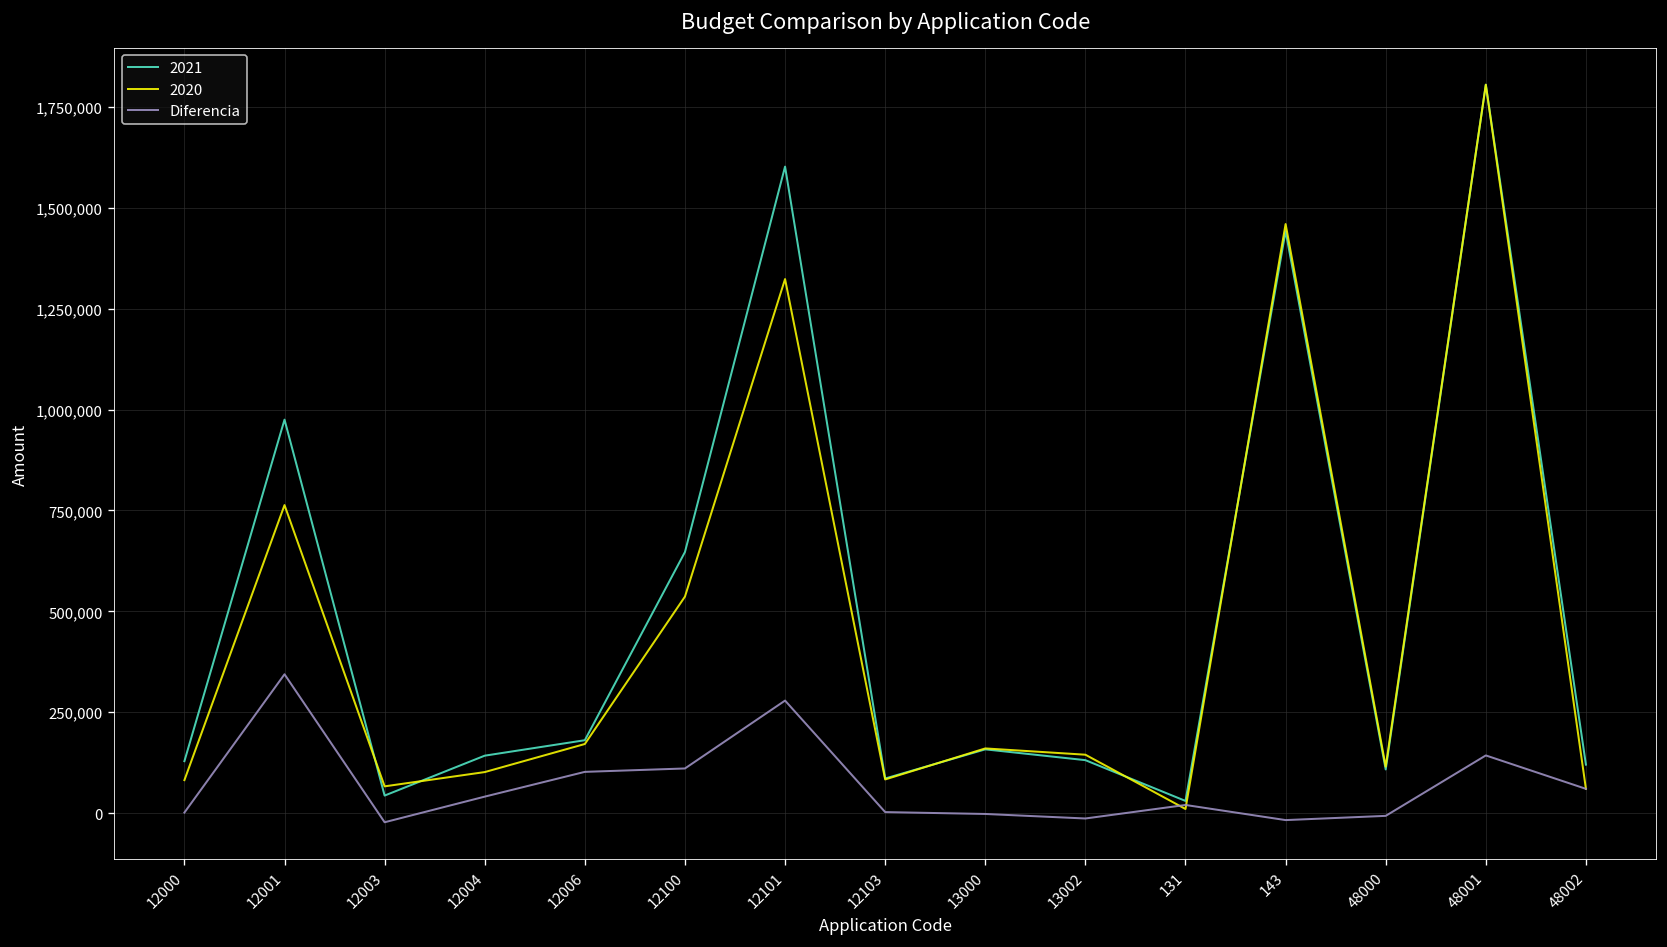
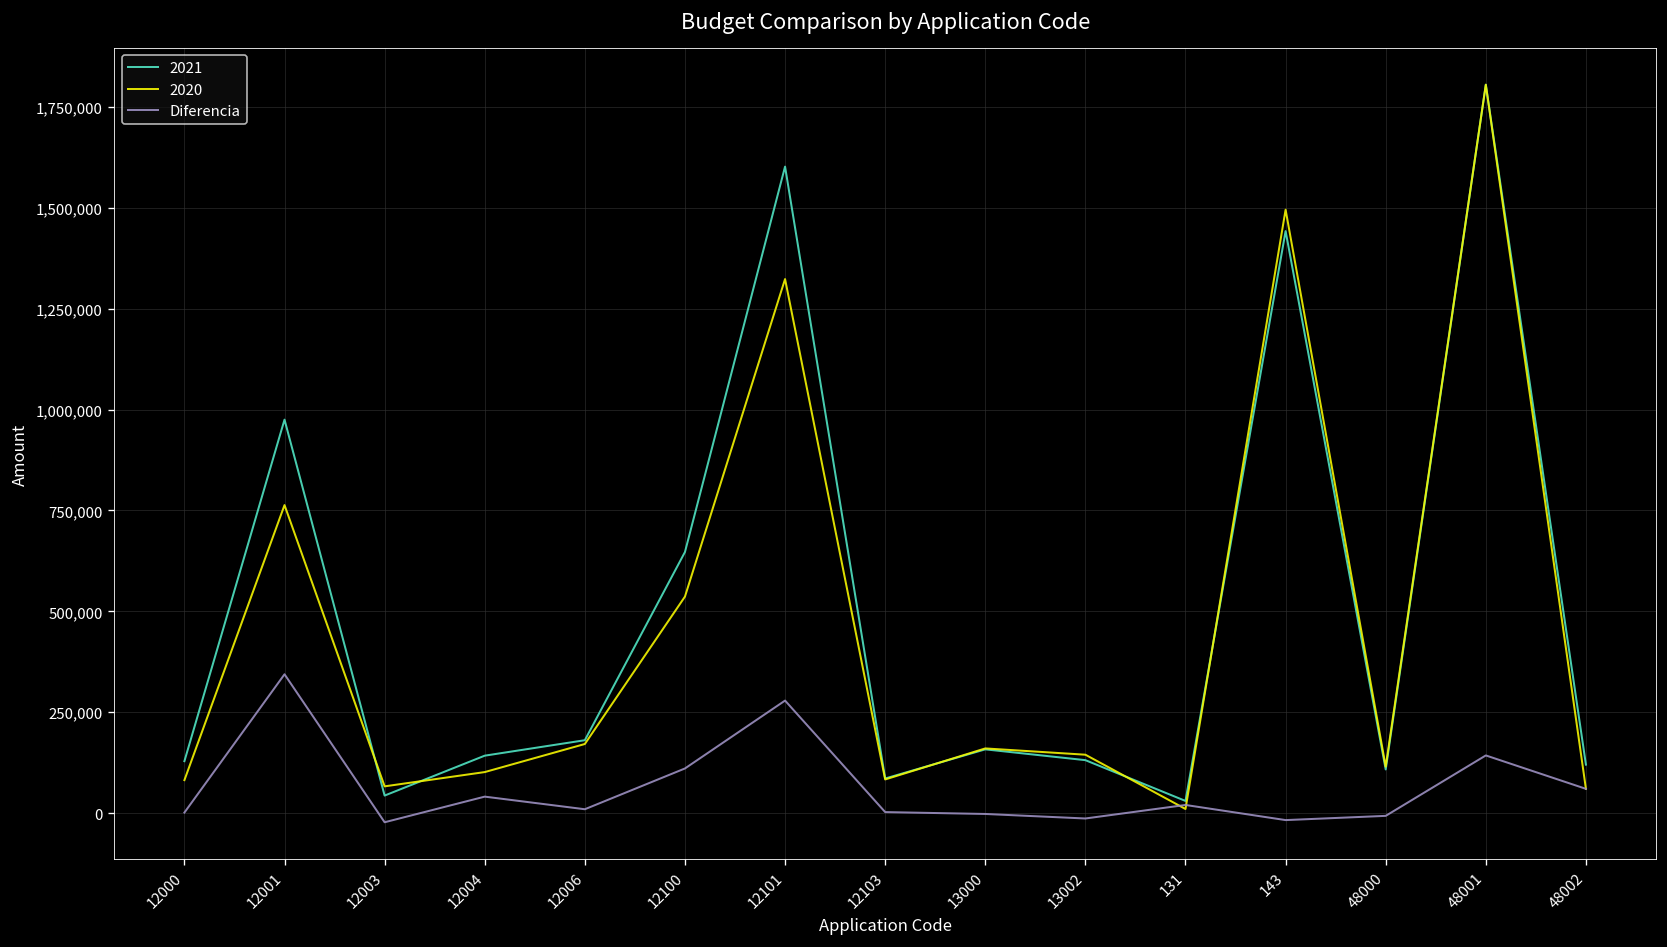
  {
    "2021": {
      "12000": "130,000",
      "12001": "980,000",
      "12003": "40,000",
      "12004": "140,000",
      "12006": "180,000",
      "12100": "650,000",
      "12101": "1,600,000",
      "13002": "130,000",
      "131": "30,000",
      "143": "1,440,000",
      "48002": "120,000"
    },
    "2020": {
      "12000": "80,000",
      "12001": "760,000",
      "12003": "70,000",
      "12004": "100,000",
      "12006": "170,000",
      "12100": "540,000",
      "12101": "1,320,000",
      "13002": "140,000",
      "131": "10,000",
-     "143": "1,460,000"
+     "143": "1,500,000"
    },
    "Diferencia": {
      "12000": "0",
      "12001": "340,000",
      "12003": "-20,000",
      "12004": "40,000",
-     "12006": "100,000",
+     "12006": "10,000",
      "12100": "110,000",
      "12101": "280,000",
      "12103": "0",
      "13000": "0",
      "13002": "-10,000",
      "131": "20,000",
      "143": "-20,000",
      "48000": "-10,000",
      "48001": "140,000"
    }
  }
